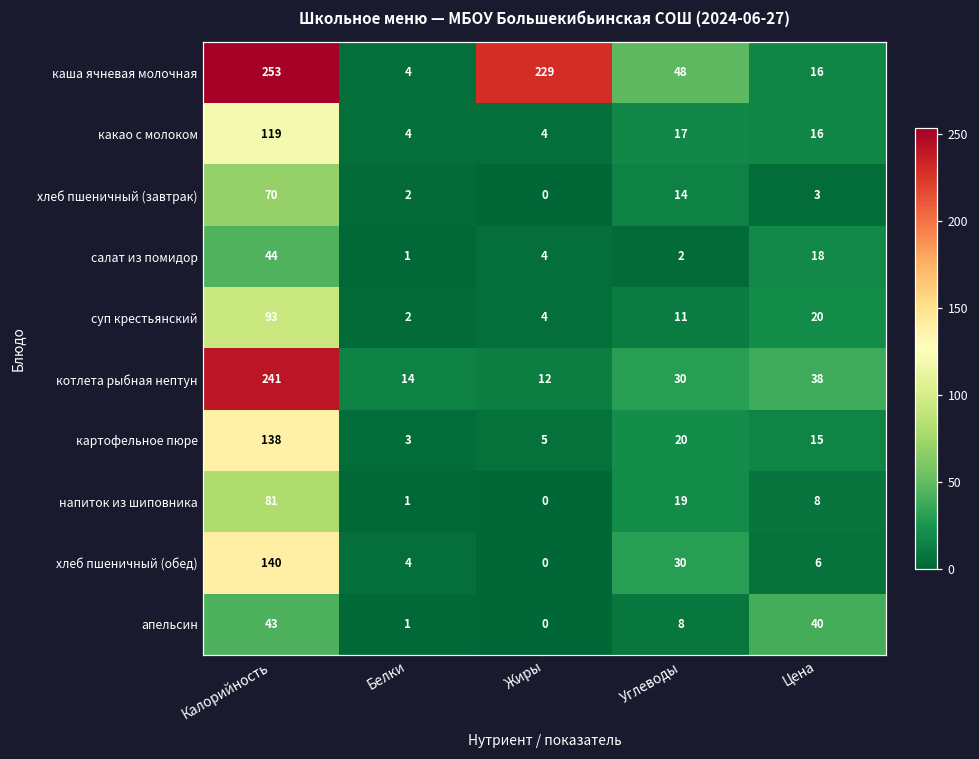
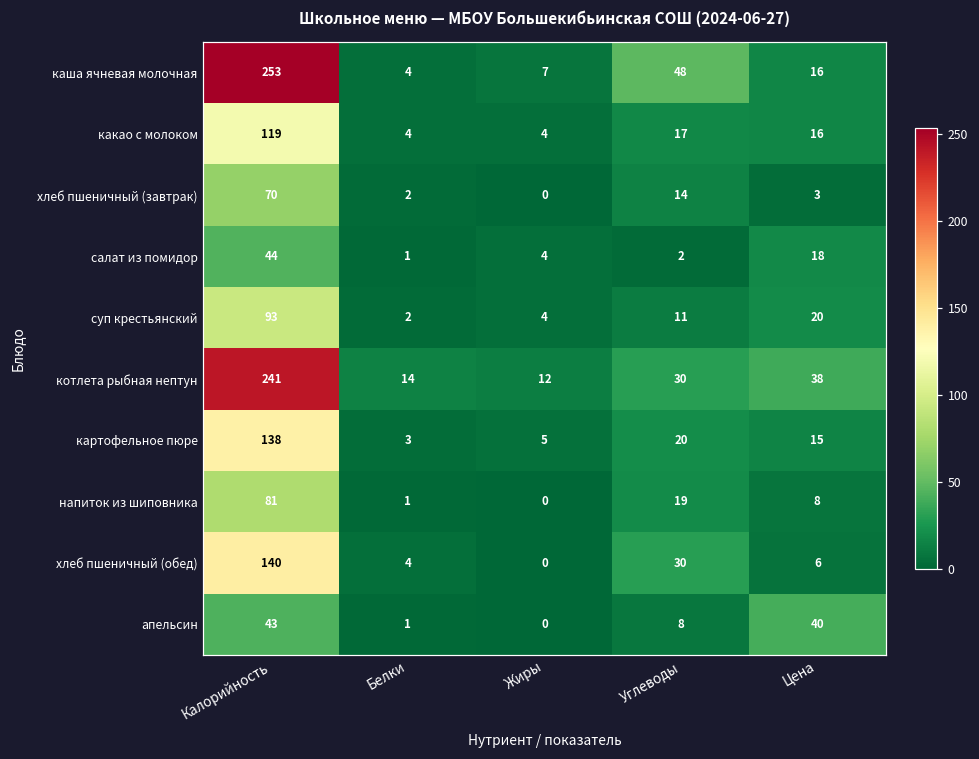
  {
    "каша ячневая молочная": {
      "Калорийность": 253,
      "Белки": 4,
-     "Жиры": 229,
+     "Жиры": 7,
      "Углеводы": 48,
      "Цена": 16
    },
    "какао с молоком": {
      "Калорийность": 119,
      "Белки": 4,
      "Жиры": 4,
      "Углеводы": 17,
      "Цена": 16
    },
    "хлеб пшеничный (завтрак)": {
      "Калорийность": 70,
      "Белки": 2,
      "Жиры": 0,
      "Углеводы": 14,
      "Цена": 3
    },
    "салат из помидор": {
      "Калорийность": 44,
      "Белки": 1,
      "Жиры": 4,
      "Углеводы": 2,
      "Цена": 18
    },
    "суп крестьянский": {
      "Калорийность": 93,
      "Белки": 2,
      "Жиры": 4,
      "Углеводы": 11,
      "Цена": 20
    },
    "котлета рыбная нептун": {
      "Калорийность": 241,
      "Белки": 14,
      "Жиры": 12,
      "Углеводы": 30,
      "Цена": 38
    },
    "картофельное пюре": {
      "Калорийность": 138,
      "Белки": 3,
      "Жиры": 5,
      "Углеводы": 20,
      "Цена": 15
    },
    "напиток из шиповника": {
      "Калорийность": 81,
      "Белки": 1,
      "Жиры": 0,
      "Углеводы": 19,
      "Цена": 8
    },
    "хлеб пшеничный (обед)": {
      "Калорийность": 140,
      "Белки": 4,
      "Жиры": 0,
      "Углеводы": 30,
      "Цена": 6
    },
    "апельсин": {
      "Калорийность": 43,
      "Белки": 1,
      "Жиры": 0,
      "Углеводы": 8,
      "Цена": 40
    }
  }
